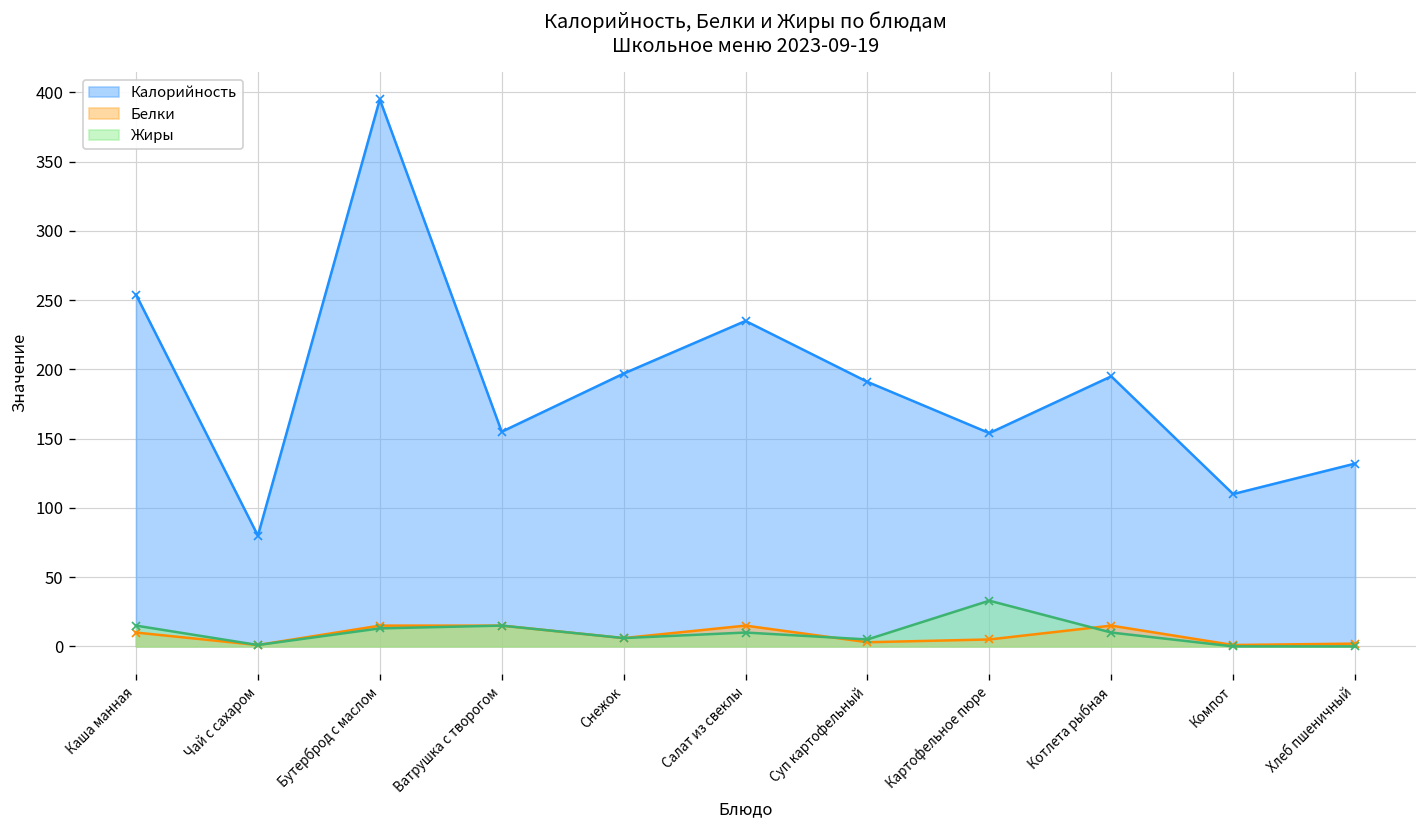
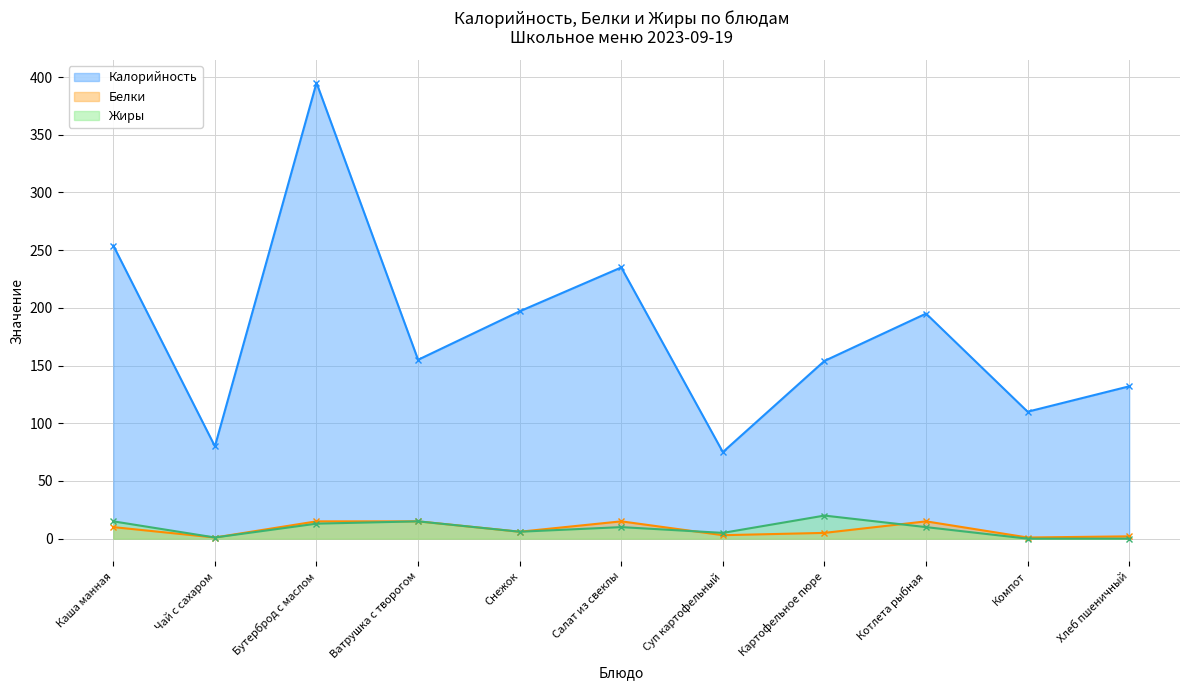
  {
    "Калорийность": {
      "Каша манная": 254,
      "Чай с сахаром": 80,
      "Бутерброд с маслом": 395,
      "Ватрушка с творогом": 155,
      "Снежок": 197,
      "Салат из свеклы": 235,
-     "Суп картофельный": 191,
+     "Суп картофельный": 75,
      "Картофельное пюре": 154,
      "Котлета рыбная": 195,
      "Компот": 110,
      "Хлеб пшеничный": 132
    },
    "Белки": {
      "Каша манная": 10,
      "Салат из свеклы": 15,
      "Картофельное пюре": 5,
      "Котлета рыбная": 15
    },
    "Жиры": {
      "Каша манная": 15,
      "Салат из свеклы": 10,
-     "Картофельное пюре": 33,
+     "Картофельное пюре": 20,
      "Котлета рыбная": 10
    }
  }
